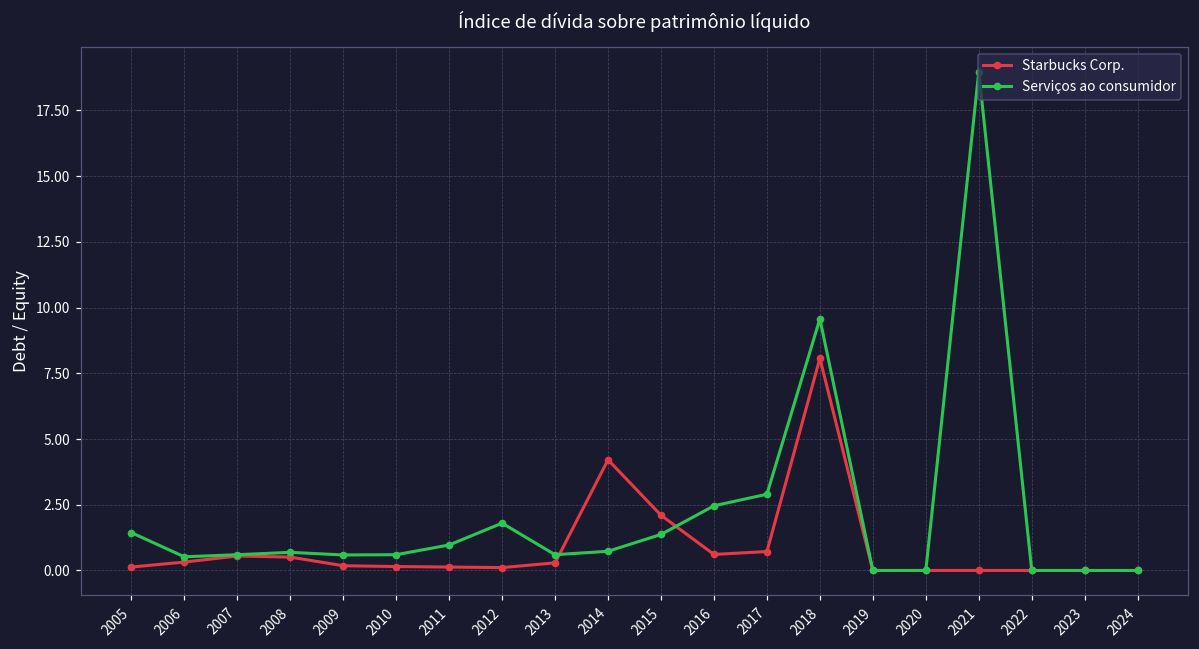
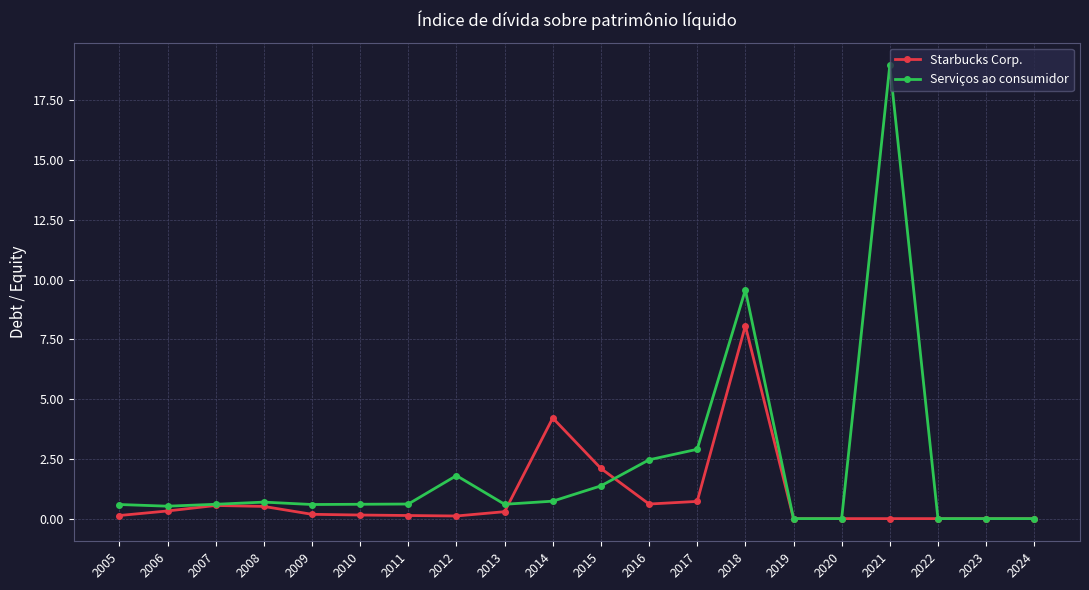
  {
    "Starbucks Corp.": {
      "2005": 0.1,
      "2006": 0.3,
      "2008": 0.5,
      "2009": 0.2,
      "2010": 0.2,
      "2011": 0.1,
      "2012": 0.1,
      "2013": 0.3,
      "2014": 4.2,
      "2015": 2.1,
      "2016": 0.6,
      "2017": 0.7,
      "2018": 8.1,
      "2021": 0.0
    },
    "Serviços ao consumidor": {
-     "2005": 1.4,
+     "2005": 0.6,
      "2006": 0.5,
      "2008": 0.7,
      "2009": 0.6,
      "2010": 0.6,
-     "2011": 1.0,
+     "2011": 0.6,
      "2012": 1.8,
      "2013": 0.6,
      "2014": 0.7,
      "2015": 1.4,
      "2016": 2.5,
      "2017": 2.9,
      "2018": 9.6,
      "2021": 19.0
    }
  }
